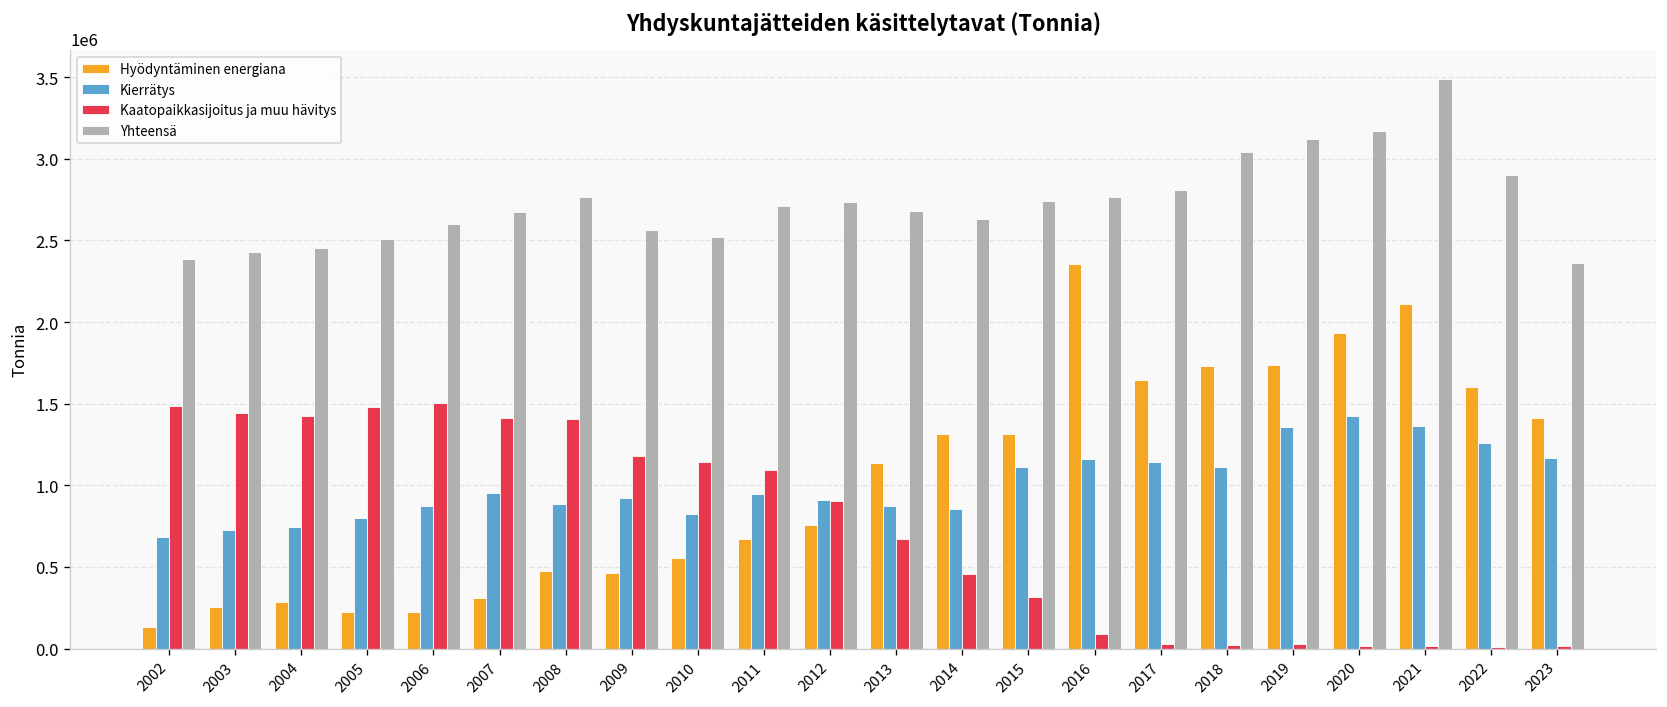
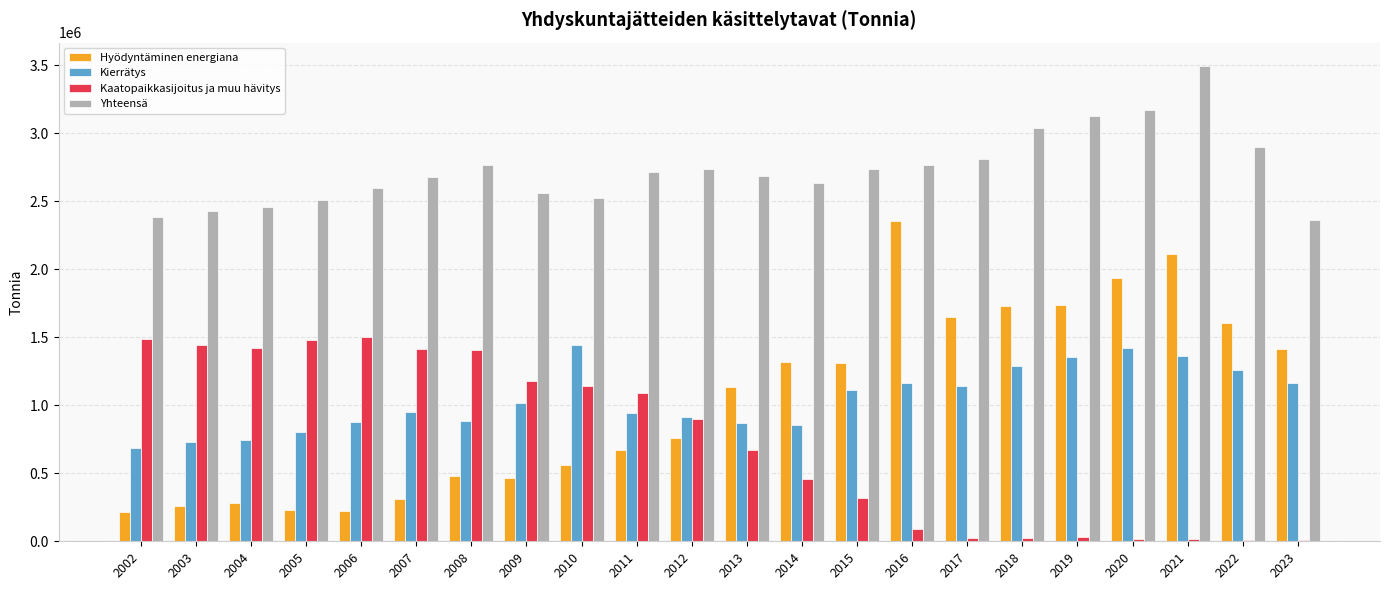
  {
    "Hyödyntäminen energiana": {
-     "2002": 130000,
+     "2002": 220000,
      "2003": 260000,
      "2004": 280000,
      "2005": 230000,
      "2006": 220000,
      "2007": 310000,
      "2008": 480000,
      "2009": 460000,
      "2010": 560000,
      "2011": 670000,
      "2012": 760000,
      "2013": 1140000,
      "2014": 1320000,
      "2015": 1310000,
      "2016": 2360000,
      "2017": 1650000,
      "2018": 1730000,
      "2019": 1740000,
      "2020": 1930000,
      "2021": 2110000,
      "2022": 1600000,
      "2023": 1410000
    },
    "Kierrätys": {
      "2002": 680000,
      "2003": 730000,
      "2004": 750000,
      "2005": 800000,
      "2006": 870000,
      "2007": 950000,
      "2008": 880000,
-     "2009": 920000,
-     "2010": 820000,
+     "2009": 1020000,
+     "2010": 1450000,
      "2011": 950000,
      "2012": 910000,
      "2013": 870000,
      "2014": 860000,
      "2015": 1110000,
      "2016": 1160000,
      "2017": 1140000,
-     "2018": 1110000,
+     "2018": 1290000,
      "2019": 1360000,
      "2020": 1420000,
      "2021": 1360000,
      "2022": 1260000,
      "2023": 1170000
    },
    "Kaatopaikkasijoitus ja muu hävitys": {
      "2002": 1480000,
      "2003": 1440000,
      "2004": 1420000,
      "2005": 1480000,
      "2006": 1500000,
      "2007": 1410000,
      "2008": 1410000,
      "2009": 1180000,
      "2010": 1140000,
      "2011": 1090000,
      "2012": 900000,
      "2013": 670000,
      "2014": 460000,
      "2015": 310000,
      "2016": 90000,
      "2017": 30000,
      "2018": 20000,
      "2019": 30000
    },
    "Yhteensä": {
      "2002": 2380000,
      "2003": 2430000,
      "2004": 2450000,
      "2005": 2510000,
      "2006": 2600000,
      "2007": 2670000,
      "2008": 2770000,
      "2009": 2560000,
      "2010": 2520000,
      "2011": 2710000,
      "2012": 2740000,
      "2013": 2680000,
      "2014": 2630000,
      "2015": 2740000,
      "2016": 2770000,
      "2017": 2810000,
      "2018": 3040000,
      "2019": 3120000,
      "2020": 3170000,
      "2021": 3490000,
      "2022": 2900000,
      "2023": 2360000
    }
  }
